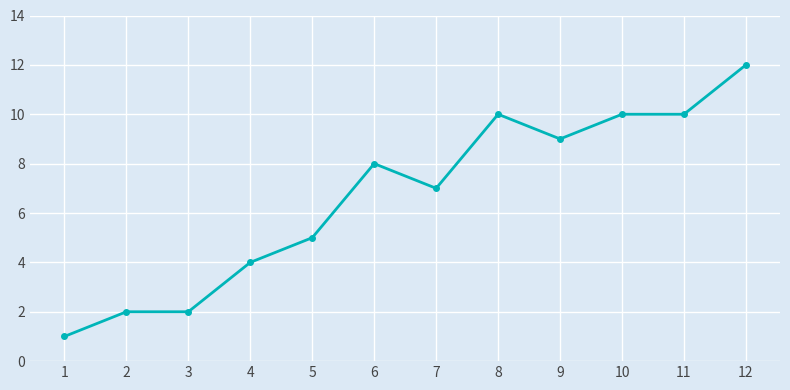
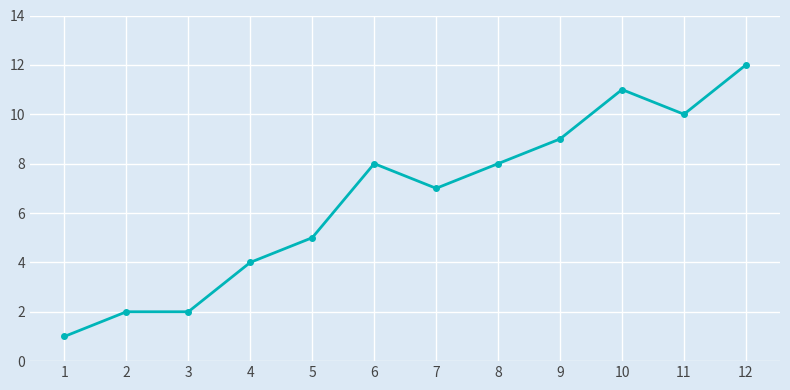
  {
    "1": 1,
    "2": 2,
    "3": 2,
    "4": 4,
    "5": 5,
    "6": 8,
    "7": 7,
-   "8": 10,
+   "8": 8,
    "9": 9,
-   "10": 10,
+   "10": 11,
    "11": 10,
    "12": 12
  }
